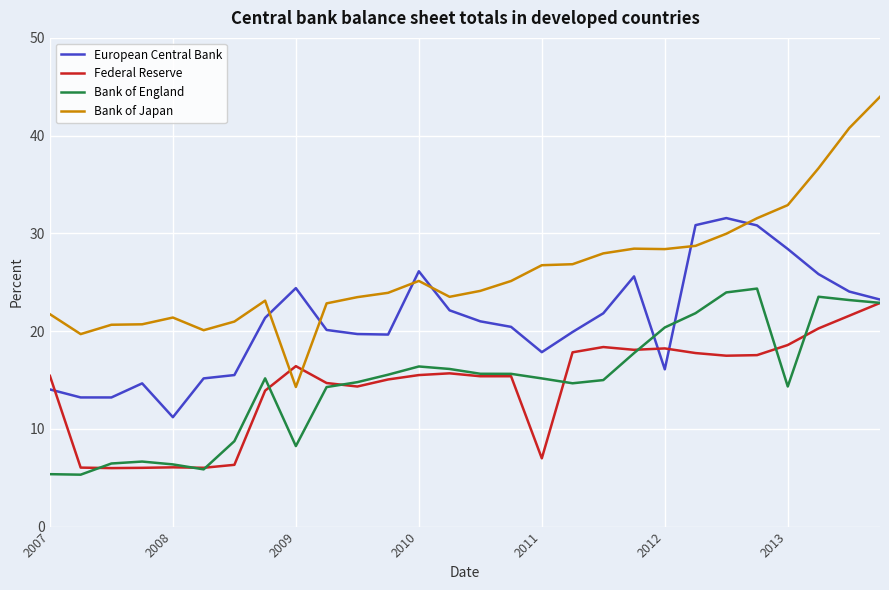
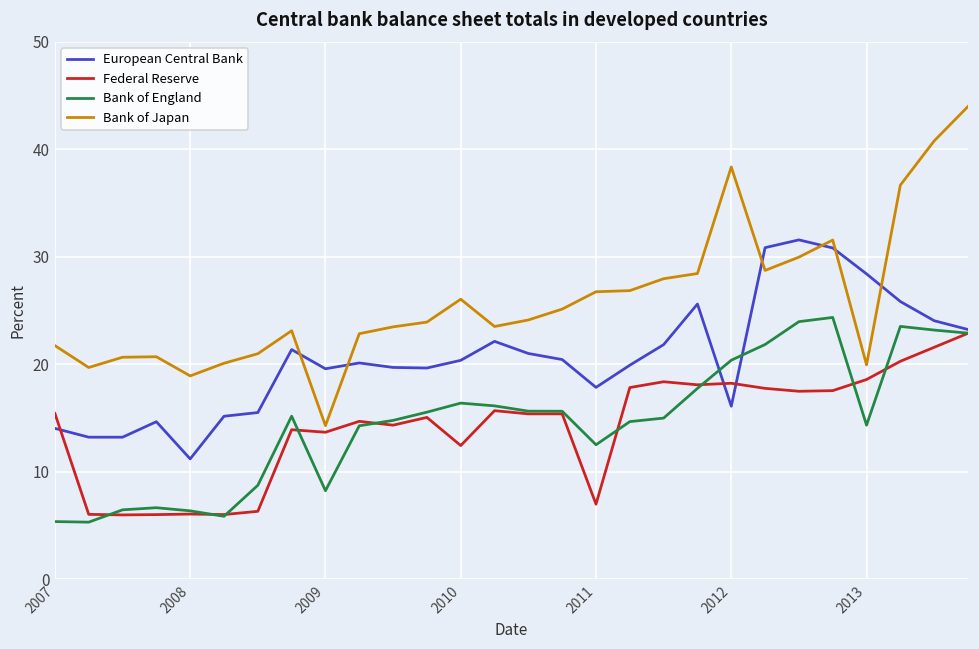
  {
    "European Central Bank": {
      "2007": 14,
      "2008": 11,
-     "2009": 24,
-     "2010": 26,
+     "2009": 20,
+     "2010": 20,
      "2011": 18,
      "2012": 16,
      "2013": 28
    },
    "Federal Reserve": {
      "2007": 15,
      "2008": 6,
-     "2009": 16,
-     "2010": 16,
+     "2009": 14,
+     "2010": 12,
      "2011": 7,
      "2012": 18,
      "2013": 19
    },
    "Bank of England": {
      "2007": 5,
      "2008": 6,
      "2009": 8,
      "2010": 16,
-     "2011": 15,
+     "2011": 13,
      "2012": 20,
      "2013": 14
    },
    "Bank of Japan": {
      "2007": 22,
-     "2008": 21,
+     "2008": 19,
      "2009": 14,
-     "2010": 25,
+     "2010": 26,
      "2011": 27,
-     "2012": 28,
-     "2013": 33
+     "2012": 38,
+     "2013": 20
    }
  }
